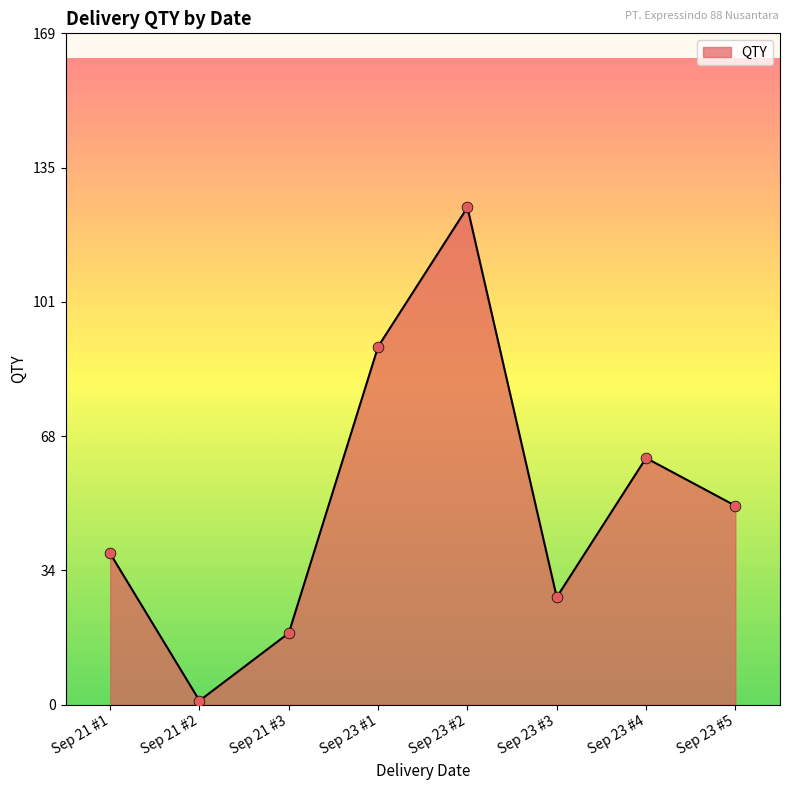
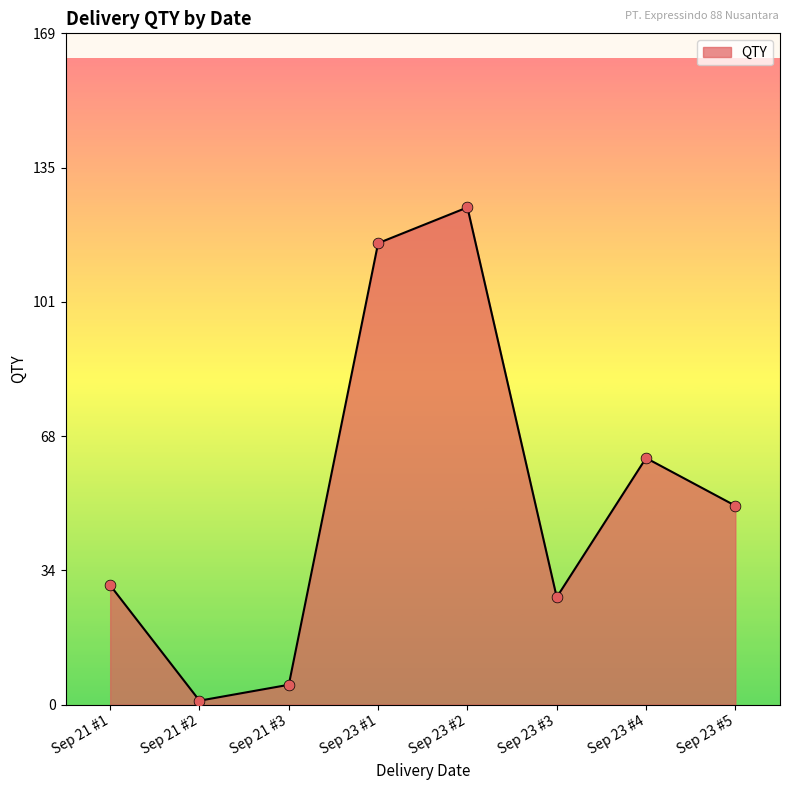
  {
-   "Sep 21 #1": 38,
+   "Sep 21 #1": 30,
    "Sep 21 #2": 1,
-   "Sep 21 #3": 18,
-   "Sep 23 #1": 90,
+   "Sep 21 #3": 5,
+   "Sep 23 #1": 116,
    "Sep 23 #2": 125,
    "Sep 23 #3": 27,
    "Sep 23 #4": 62,
    "Sep 23 #5": 50
  }
